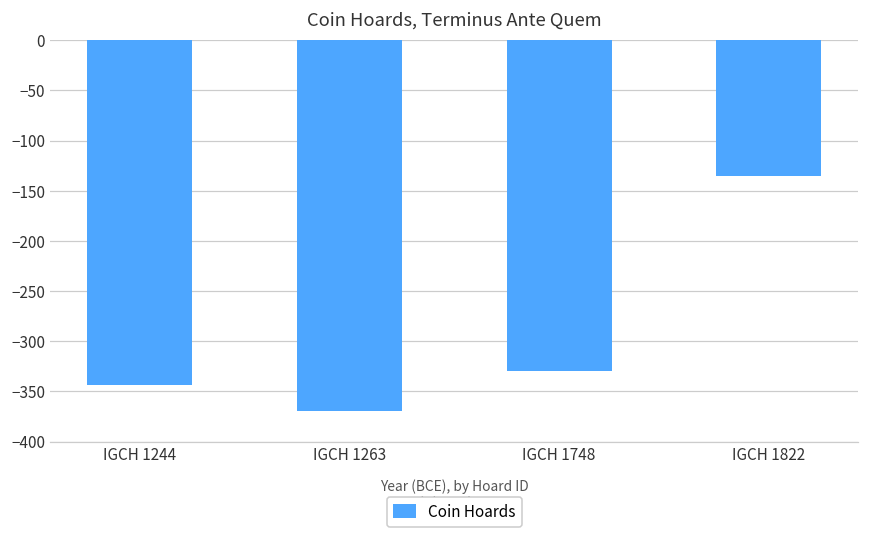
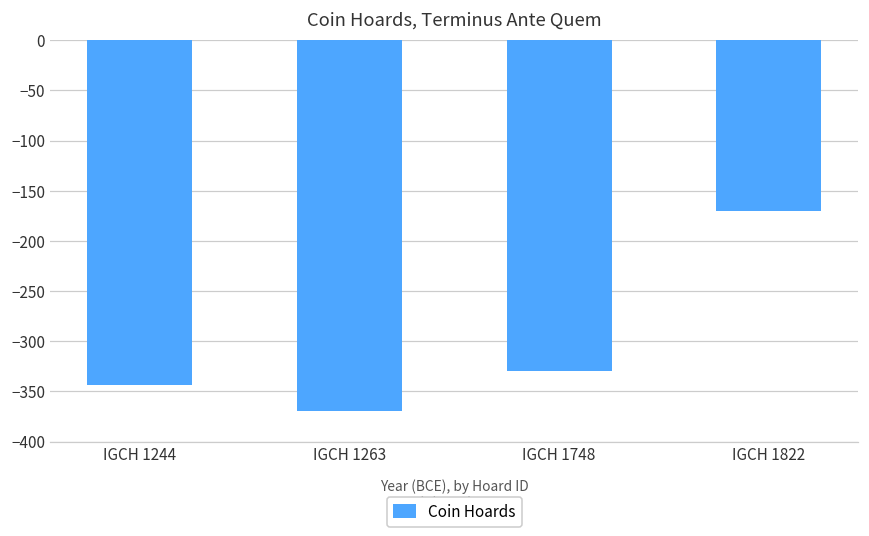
  {
    "IGCH 1244": -340,
    "IGCH 1263": -370,
    "IGCH 1748": -330,
-   "IGCH 1822": -140
+   "IGCH 1822": -170
  }
